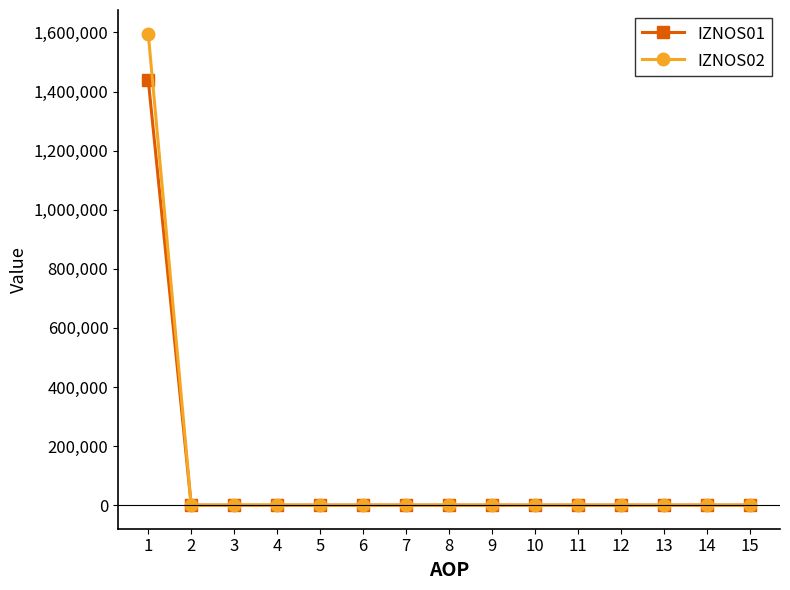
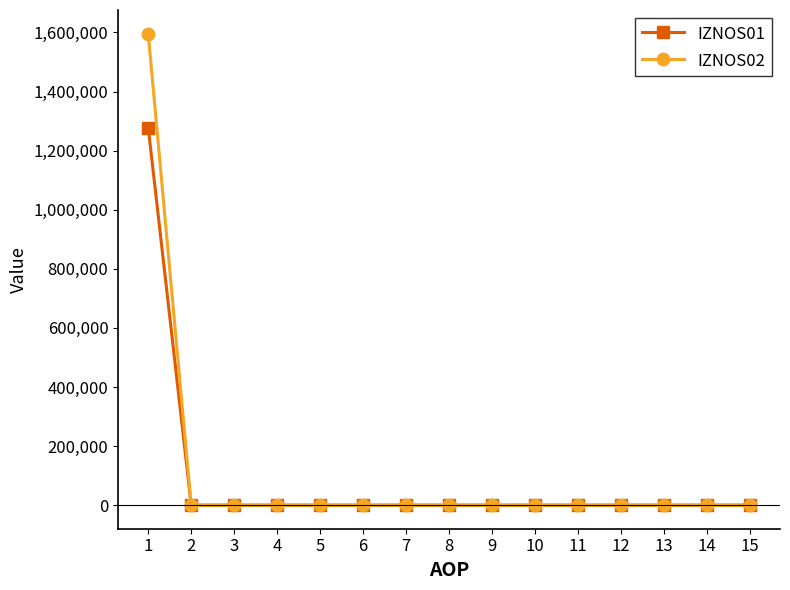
  {
    "IZNOS01": {
-     "1": "1,440,000"
+     "1": "1,280,000"
    },
    "IZNOS02": {
      "1": "1,600,000"
    }
  }
